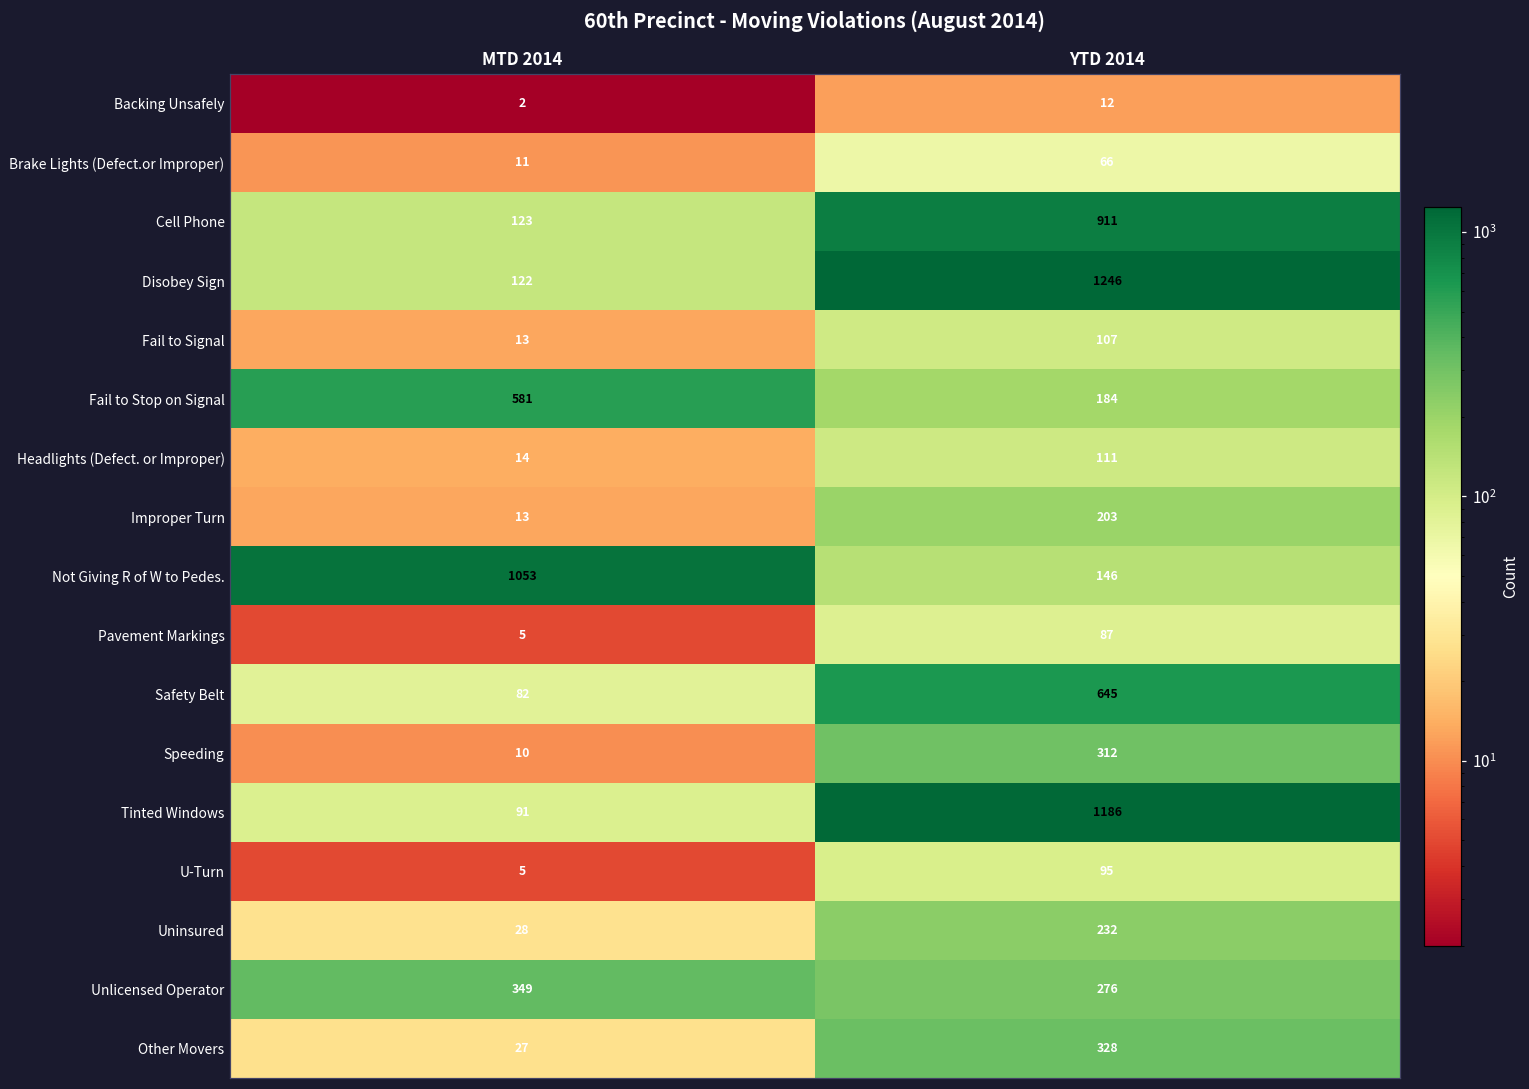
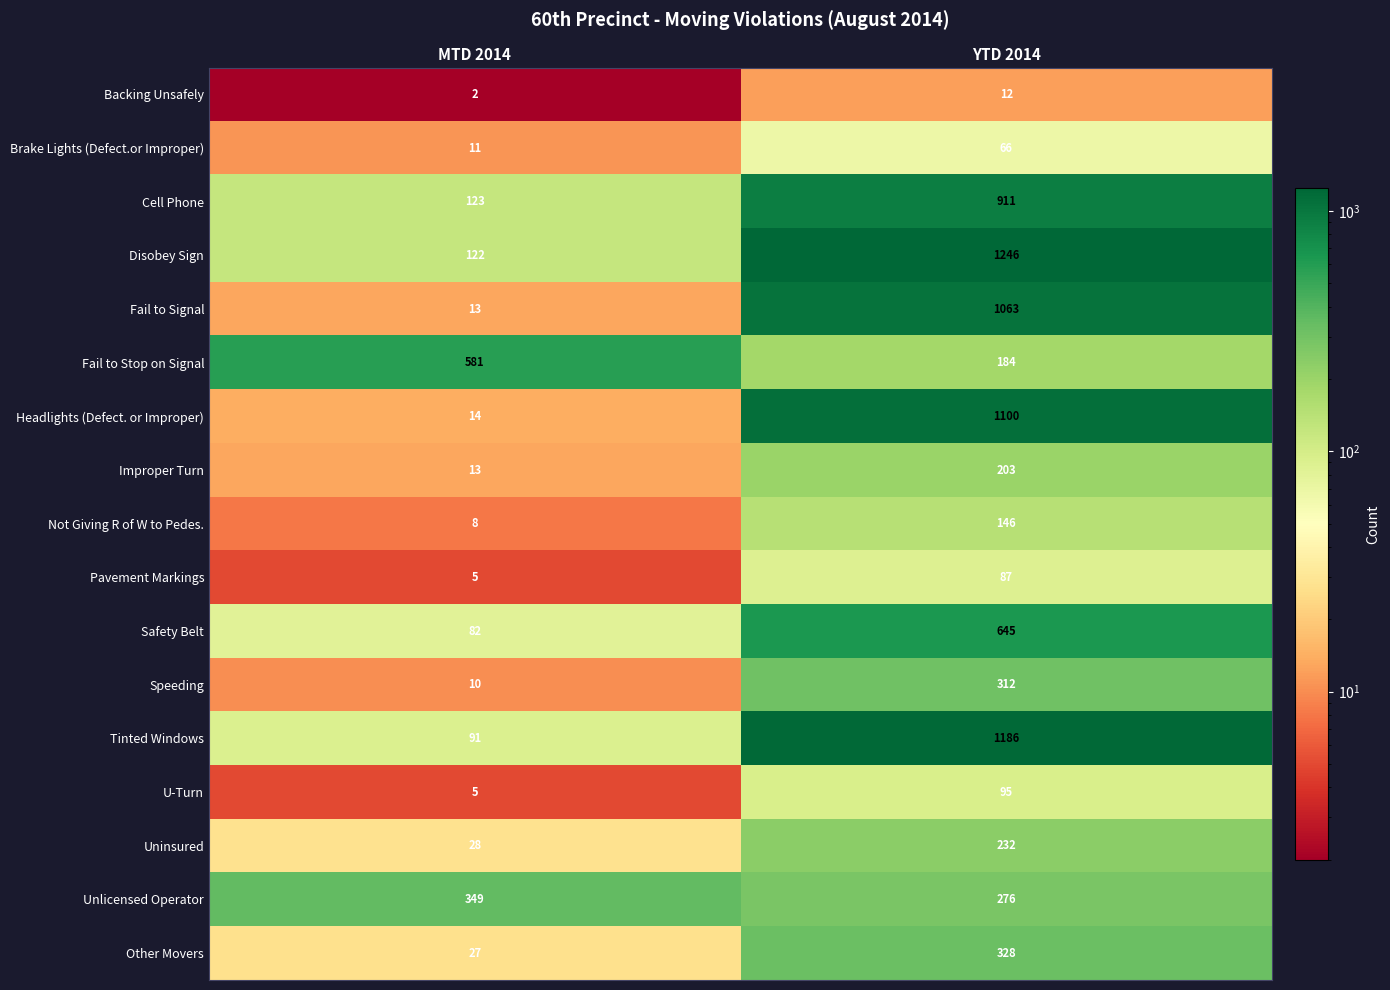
  {
    "Backing Unsafely": {
      "MTD 2014": 2,
      "YTD 2014": 12
    },
    "Brake Lights (Defect.or Improper)": {
      "MTD 2014": 11,
      "YTD 2014": 66
    },
    "Cell Phone": {
      "MTD 2014": 123,
      "YTD 2014": 911
    },
    "Disobey Sign": {
      "MTD 2014": 122,
      "YTD 2014": 1246
    },
    "Fail to Signal": {
      "MTD 2014": 13,
-     "YTD 2014": 107
+     "YTD 2014": 1063
    },
    "Fail to Stop on Signal": {
      "MTD 2014": 581,
      "YTD 2014": 184
    },
    "Headlights (Defect. or Improper)": {
      "MTD 2014": 14,
-     "YTD 2014": 111
+     "YTD 2014": 1100
    },
    "Improper Turn": {
      "MTD 2014": 13,
      "YTD 2014": 203
    },
    "Not Giving R of W to Pedes.": {
-     "MTD 2014": 1053,
+     "MTD 2014": 8,
      "YTD 2014": 146
    },
    "Pavement Markings": {
      "MTD 2014": 5,
      "YTD 2014": 87
    },
    "Safety Belt": {
      "MTD 2014": 82,
      "YTD 2014": 645
    },
    "Speeding": {
      "MTD 2014": 10,
      "YTD 2014": 312
    },
    "Tinted Windows": {
      "MTD 2014": 91,
      "YTD 2014": 1186
    },
    "U-Turn": {
      "MTD 2014": 5,
      "YTD 2014": 95
    },
    "Uninsured": {
      "MTD 2014": 28,
      "YTD 2014": 232
    },
    "Unlicensed Operator": {
      "MTD 2014": 349,
      "YTD 2014": 276
    },
    "Other Movers": {
      "MTD 2014": 27,
      "YTD 2014": 328
    }
  }
